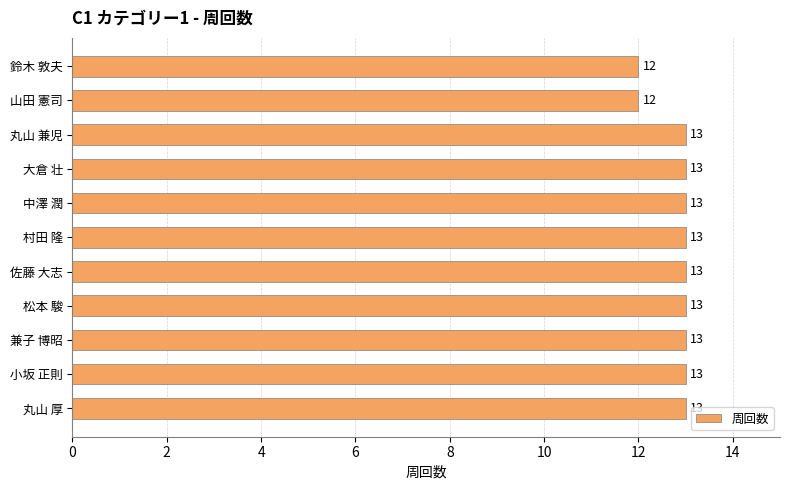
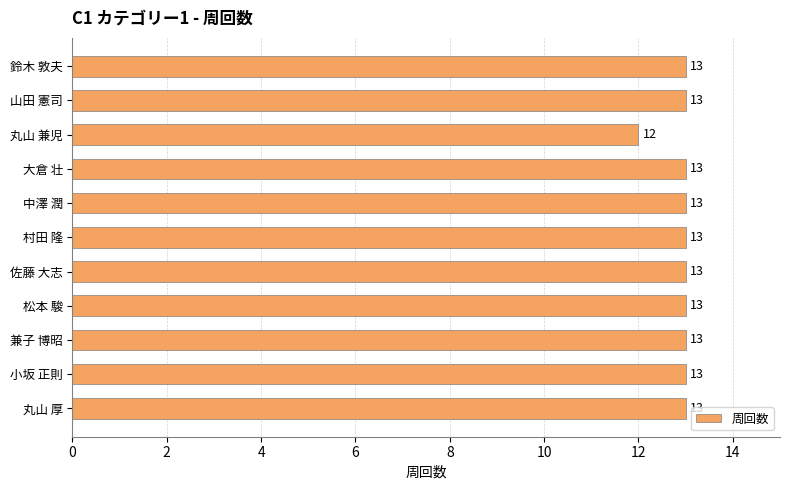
  {
-   "鈴木 敦夫": 12,
-   "山田 憲司": 12,
-   "丸山 兼児": 13,
+   "鈴木 敦夫": 13,
+   "山田 憲司": 13,
+   "丸山 兼児": 12,
    "大倉 壮": 13,
    "中澤 潤": 13,
    "村田 隆": 13,
    "佐藤 大志": 13,
    "松本 駿": 13,
    "兼子 博昭": 13,
    "小坂 正則": 13
  }
